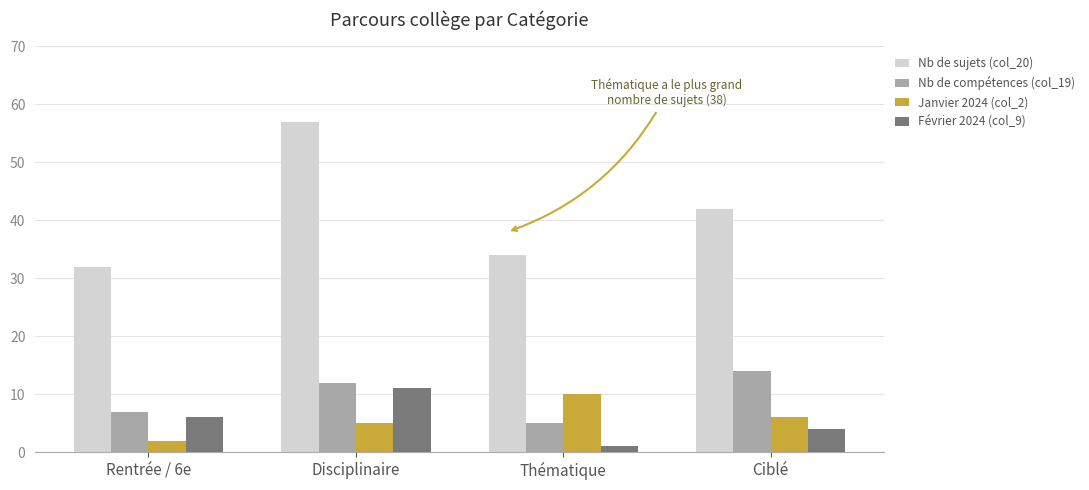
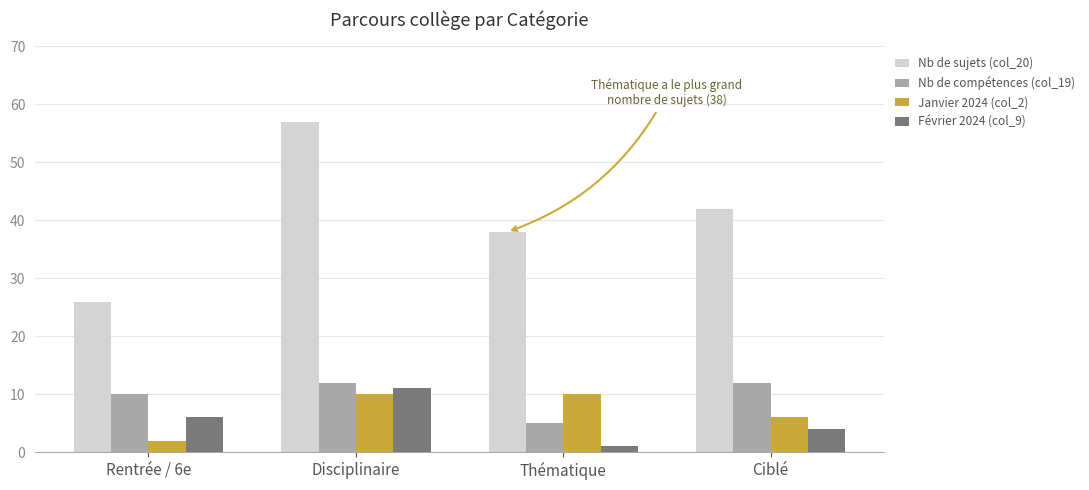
  {
    "Nb de sujets (col_20)": {
-     "Rentrée / 6e": 32,
+     "Rentrée / 6e": 26,
      "Disciplinaire": 57,
-     "Thématique": 34
+     "Thématique": 38
    },
    "Nb de compétences (col_19)": {
-     "Rentrée / 6e": 7,
+     "Rentrée / 6e": 10,
      "Disciplinaire": 12,
      "Thématique": 5,
-     "Ciblé": 14
+     "Ciblé": 12
    },
    "Janvier 2024 (col_2)": {
      "Rentrée / 6e": 2,
-     "Disciplinaire": 5,
+     "Disciplinaire": 10,
      "Thématique": 10,
      "Ciblé": 6
    },
    "Février 2024 (col_9)": {
      "Rentrée / 6e": 6,
      "Disciplinaire": 11,
      "Thématique": 1,
      "Ciblé": 4
    }
  }
